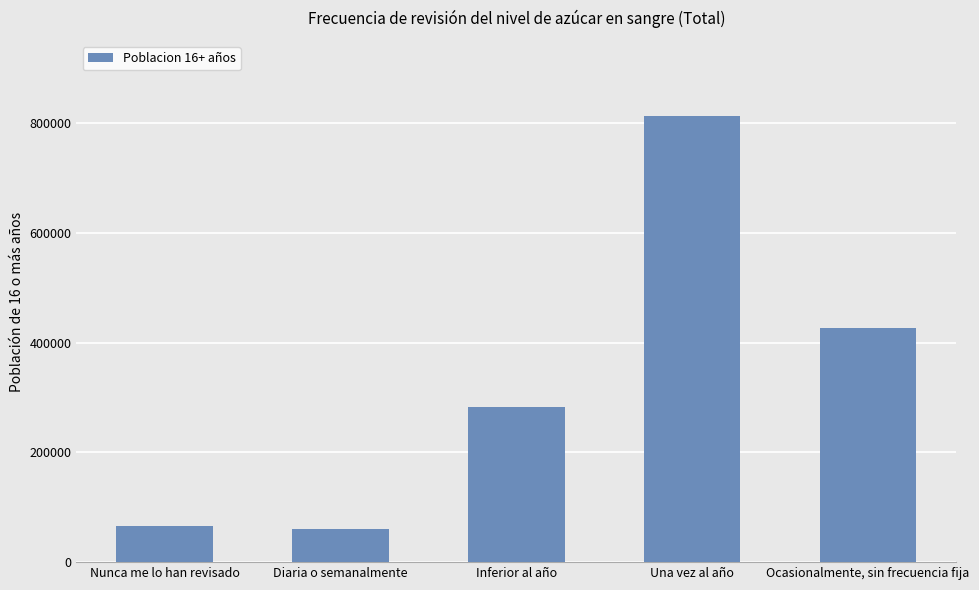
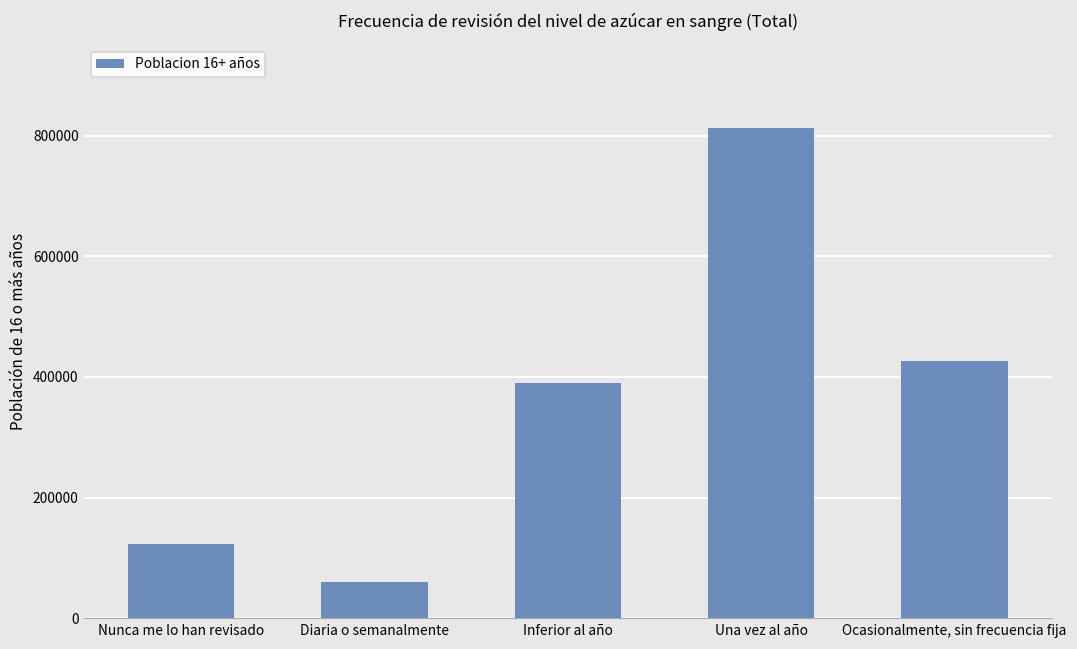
  {
-   "Nunca me lo han revisado": 70000,
+   "Nunca me lo han revisado": 120000,
    "Diaria o semanalmente": 60000,
-   "Inferior al año": 280000,
+   "Inferior al año": 390000,
    "Una vez al año": 810000,
    "Ocasionalmente, sin frecuencia fija": 430000
  }
